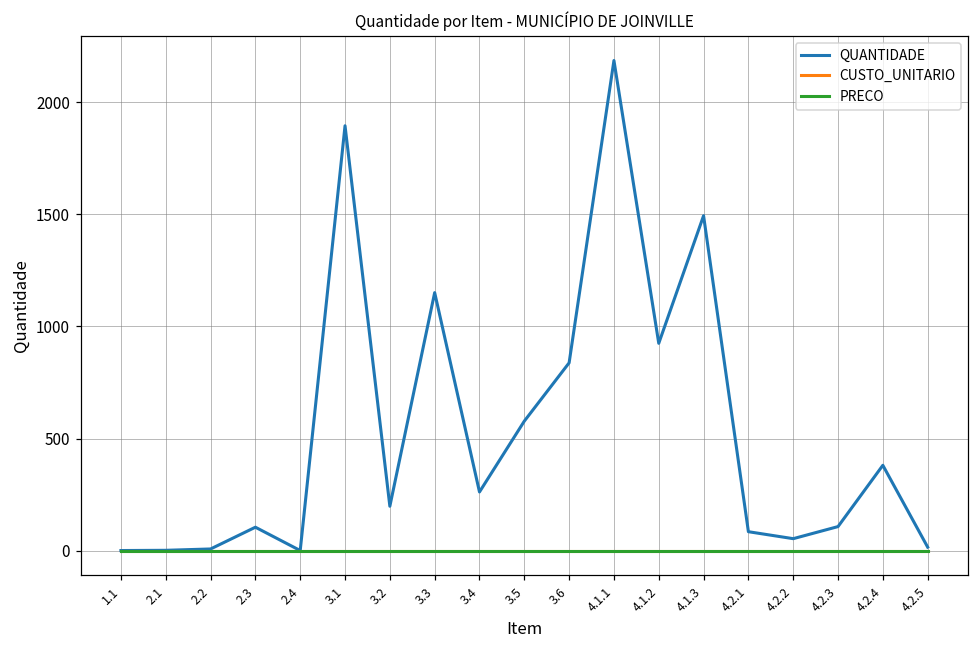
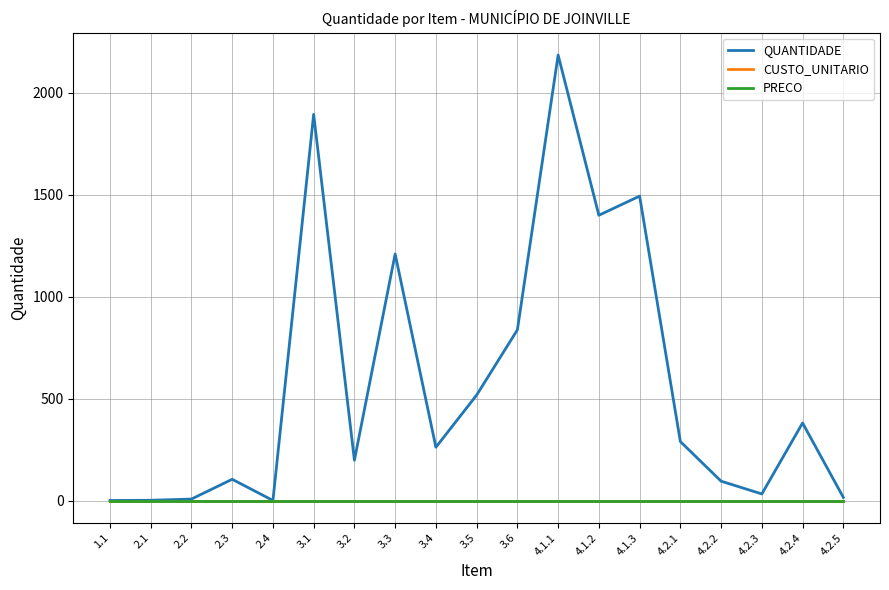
  {
    "QUANTIDADE": {
      "2.3": 110,
      "3.1": 1900,
      "3.2": 200,
-     "3.3": 1150,
+     "3.3": 1210,
      "3.4": 260,
-     "3.5": 580,
+     "3.5": 520,
      "3.6": 840,
      "4.1.1": 2190,
-     "4.1.2": 930,
+     "4.1.2": 1400,
      "4.1.3": 1490,
-     "4.2.1": 90,
-     "4.2.2": 50,
-     "4.2.3": 110,
+     "4.2.1": 290,
+     "4.2.2": 100,
+     "4.2.3": 30,
      "4.2.4": 380,
      "4.2.5": 20
    },
    "PRECO": {
      "2.3": 0,
      "3.1": 0,
      "3.2": 0,
      "3.3": 0,
      "3.4": 0,
      "3.5": 0,
      "3.6": 0,
      "4.1.1": 0,
      "4.1.2": 0,
      "4.1.3": 0,
      "4.2.1": 0,
      "4.2.2": 0,
      "4.2.3": 0,
      "4.2.4": 0,
      "4.2.5": 0
    }
  }
